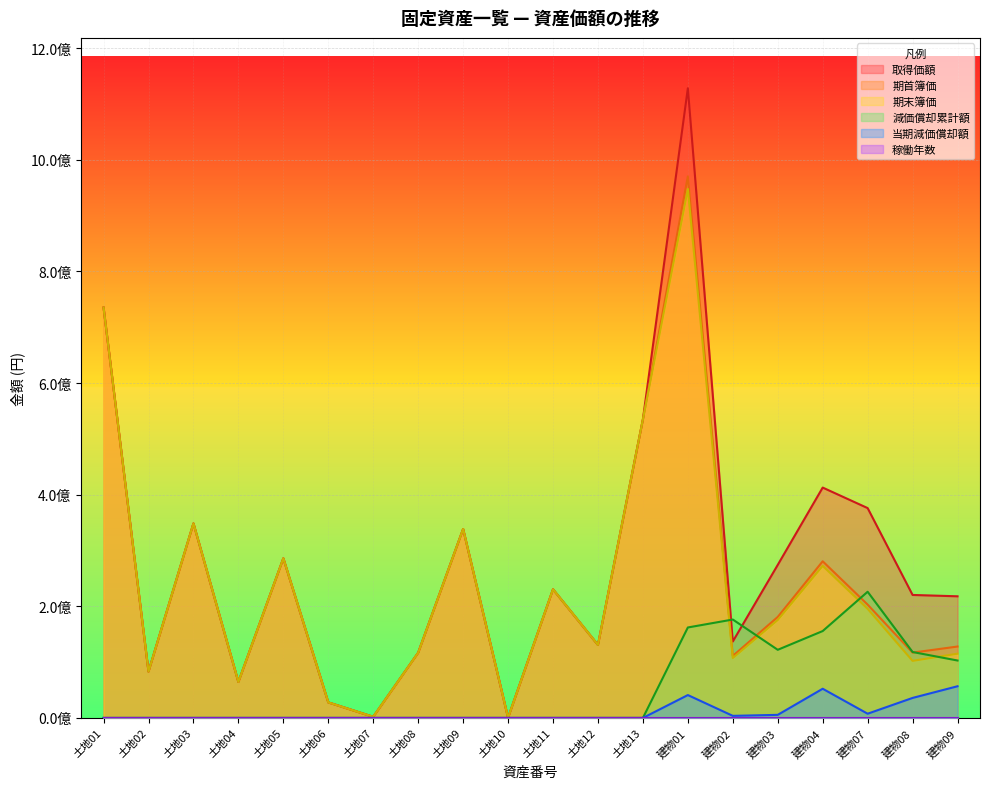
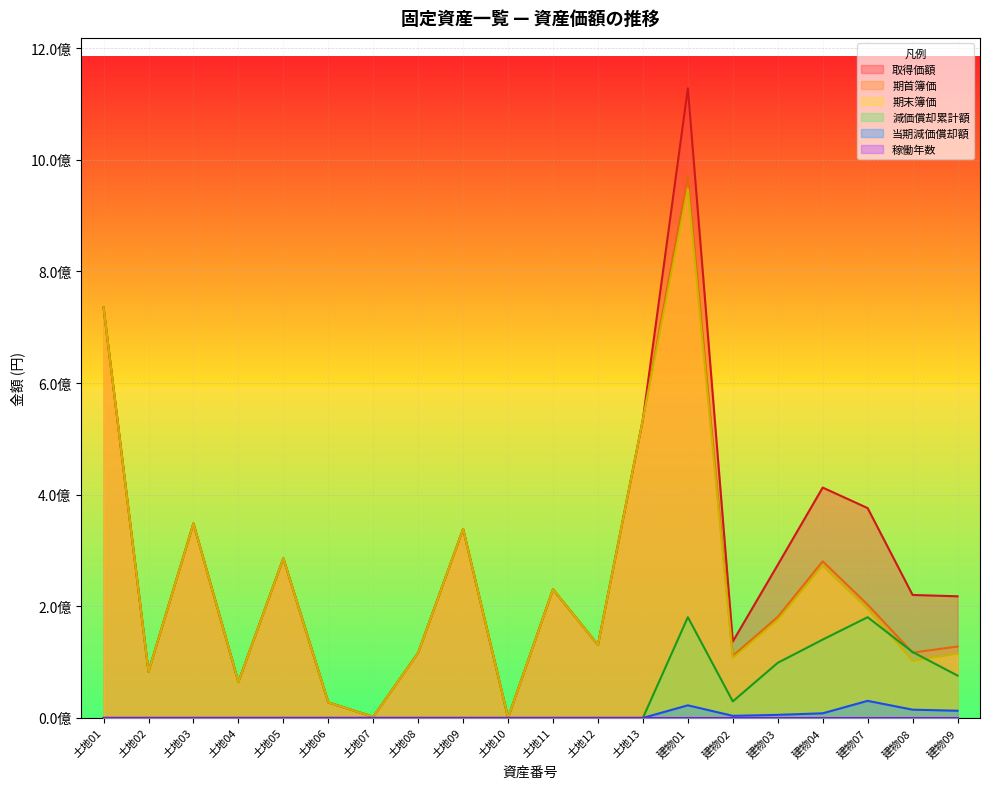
  {
    "減価償却累計額": {
-     "建物01": "1.6億",
-     "建物02": "1.8億",
-     "建物03": "1.2億",
-     "建物04": "1.6億",
-     "建物07": "2.3億",
-     "建物09": "1.0億"
+     "建物01": "1.8億",
+     "建物02": "0.3億",
+     "建物03": "1.0億",
+     "建物04": "1.4億",
+     "建物07": "1.8億",
+     "建物09": "0.8億"
    },
    "当期減価償却額": {
-     "建物01": "0.4億",
+     "建物01": "0.2億",
      "建物03": "0.1億",
-     "建物04": "0.5億",
-     "建物07": "0.1億",
-     "建物08": "0.4億",
-     "建物09": "0.6億"
+     "建物04": "0.1億",
+     "建物07": "0.3億",
+     "建物08": "0.1億",
+     "建物09": "0.1億"
    },
    "稼働年数": {
      "建物01": "0.0億",
      "建物03": "0.0億",
      "建物04": "0.0億",
      "建物07": "0.0億",
      "建物08": "0.0億",
      "建物09": "0.0億"
    }
  }
